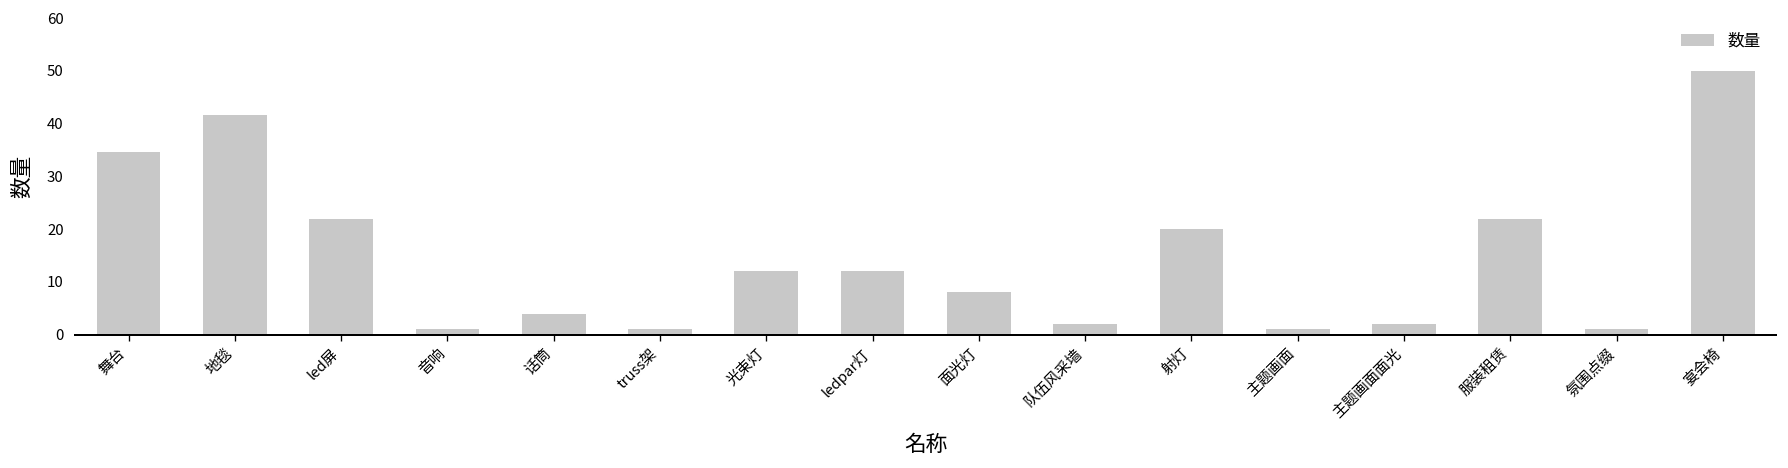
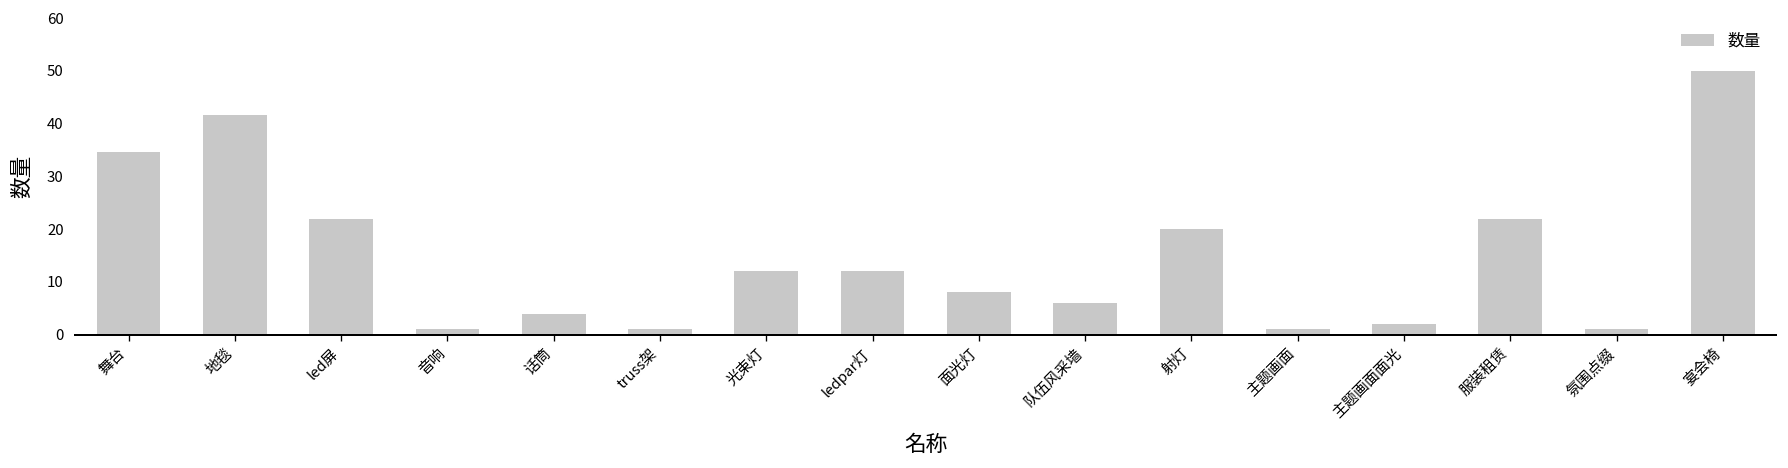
  {
    "舞台": 35,
    "地毯": 42,
    "led屏": 22,
    "音响": 1,
    "话筒": 4,
    "truss架": 1,
    "光束灯": 12,
    "ledpar灯": 12,
    "面光灯": 8,
-   "队伍风采墙": 2,
+   "队伍风采墙": 6,
    "射灯": 20,
    "主题画面": 1,
    "主题画面面光": 2,
    "服装租赁": 22,
    "氛围点缀": 1,
    "宴会椅": 50
  }
